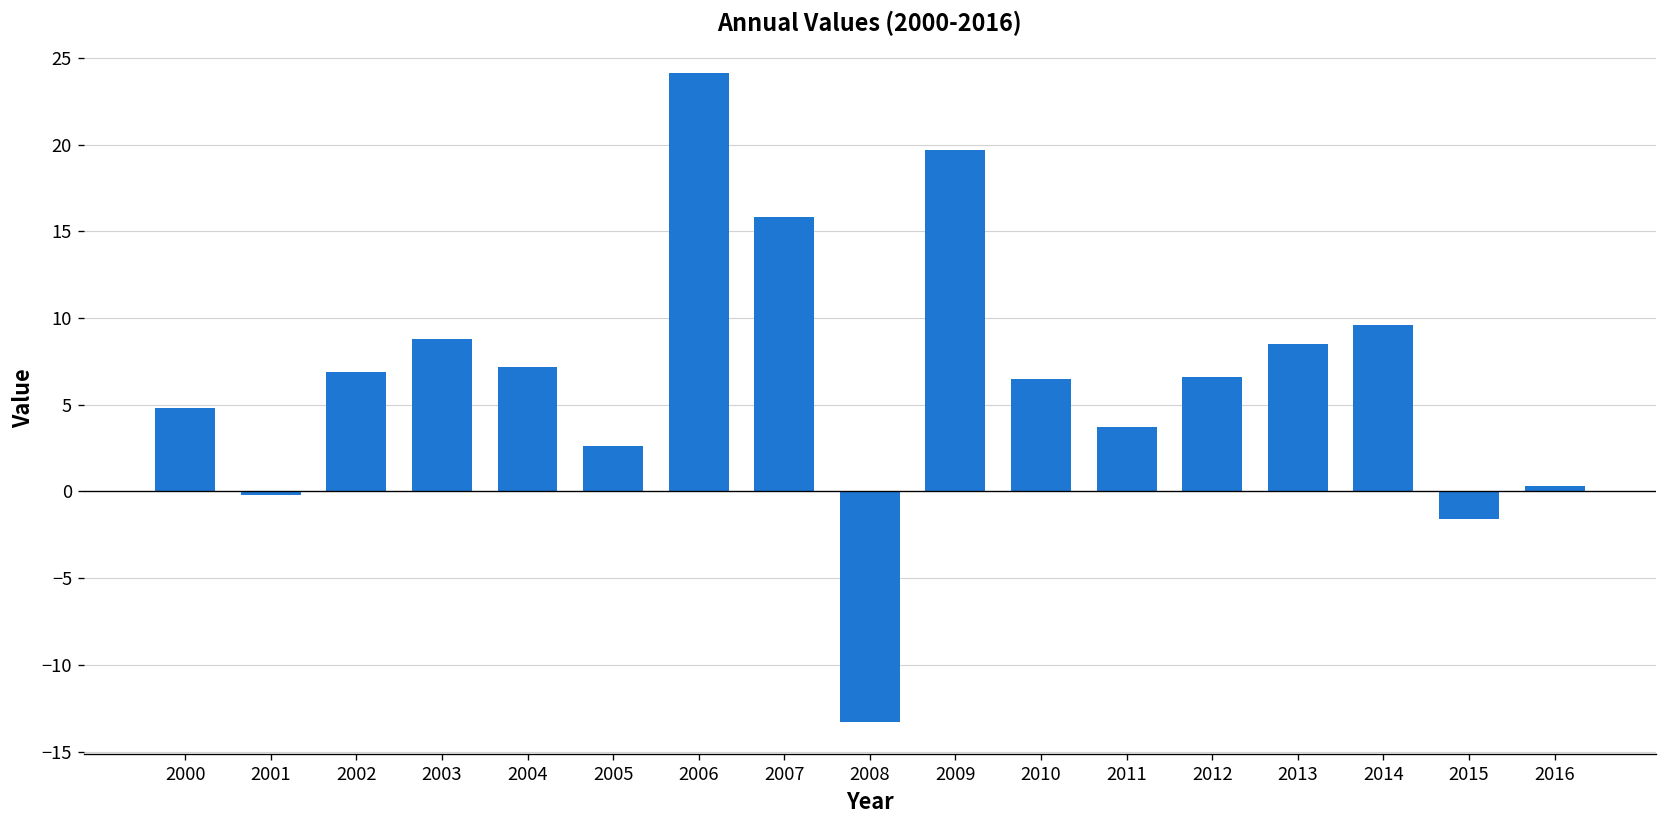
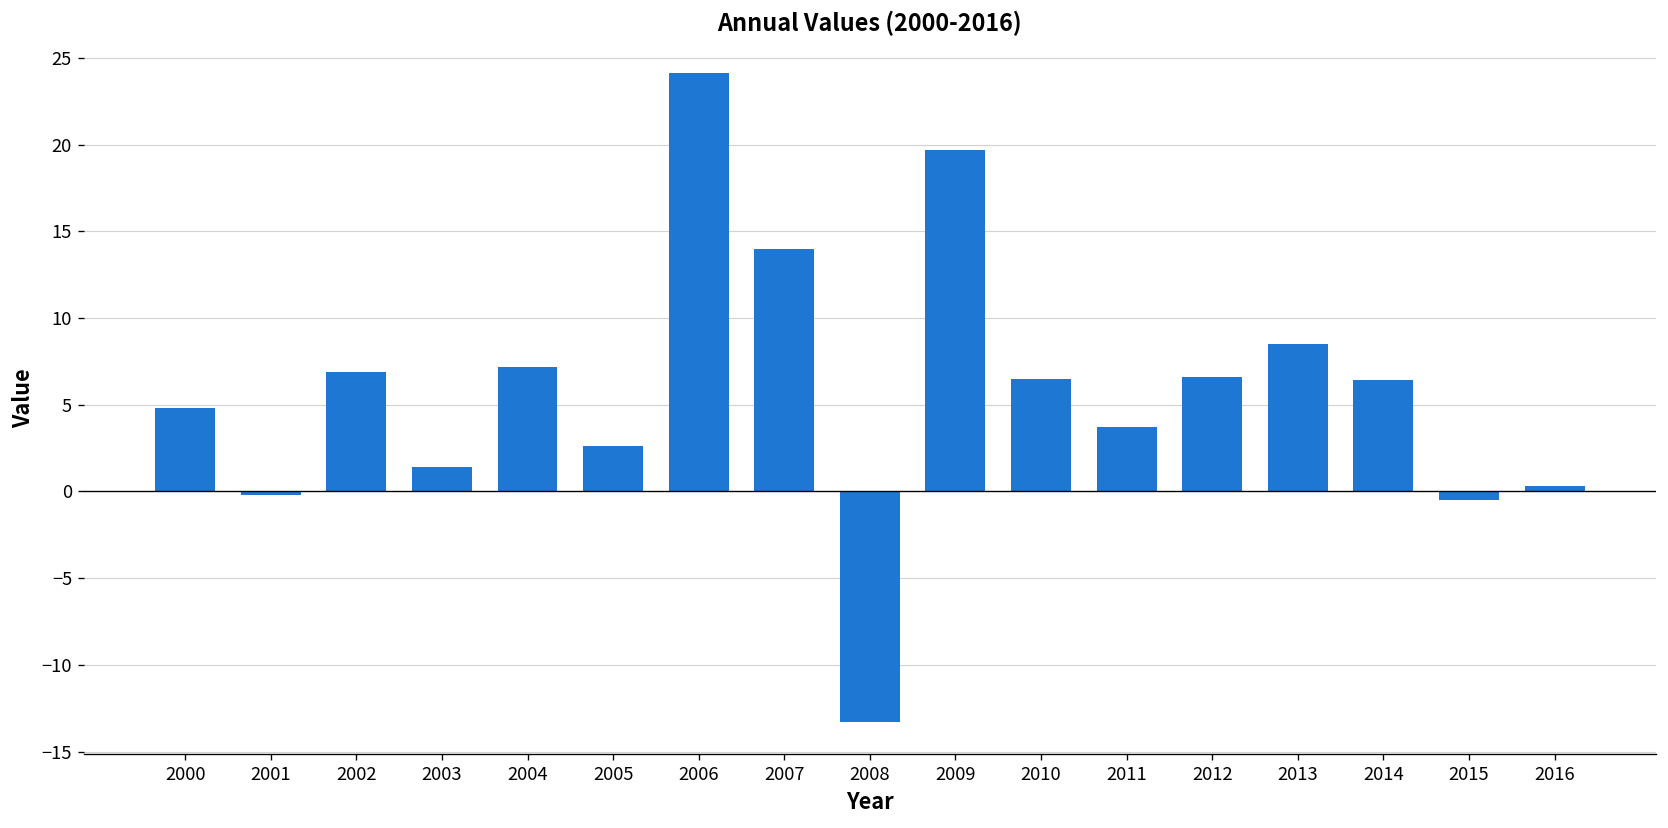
  {
    "2000": 4.8,
    "2001": -0.2,
    "2002": 6.9,
-   "2003": 8.8,
+   "2003": 1.4,
    "2004": 7.2,
    "2005": 2.6,
    "2006": 24.1,
-   "2007": 15.8,
+   "2007": 14.0,
    "2008": -13.3,
    "2009": 19.7,
    "2010": 6.5,
    "2011": 3.7,
    "2012": 6.6,
    "2013": 8.5,
-   "2014": 9.6,
-   "2015": -1.6,
+   "2014": 6.4,
+   "2015": -0.5,
    "2016": 0.3
  }
